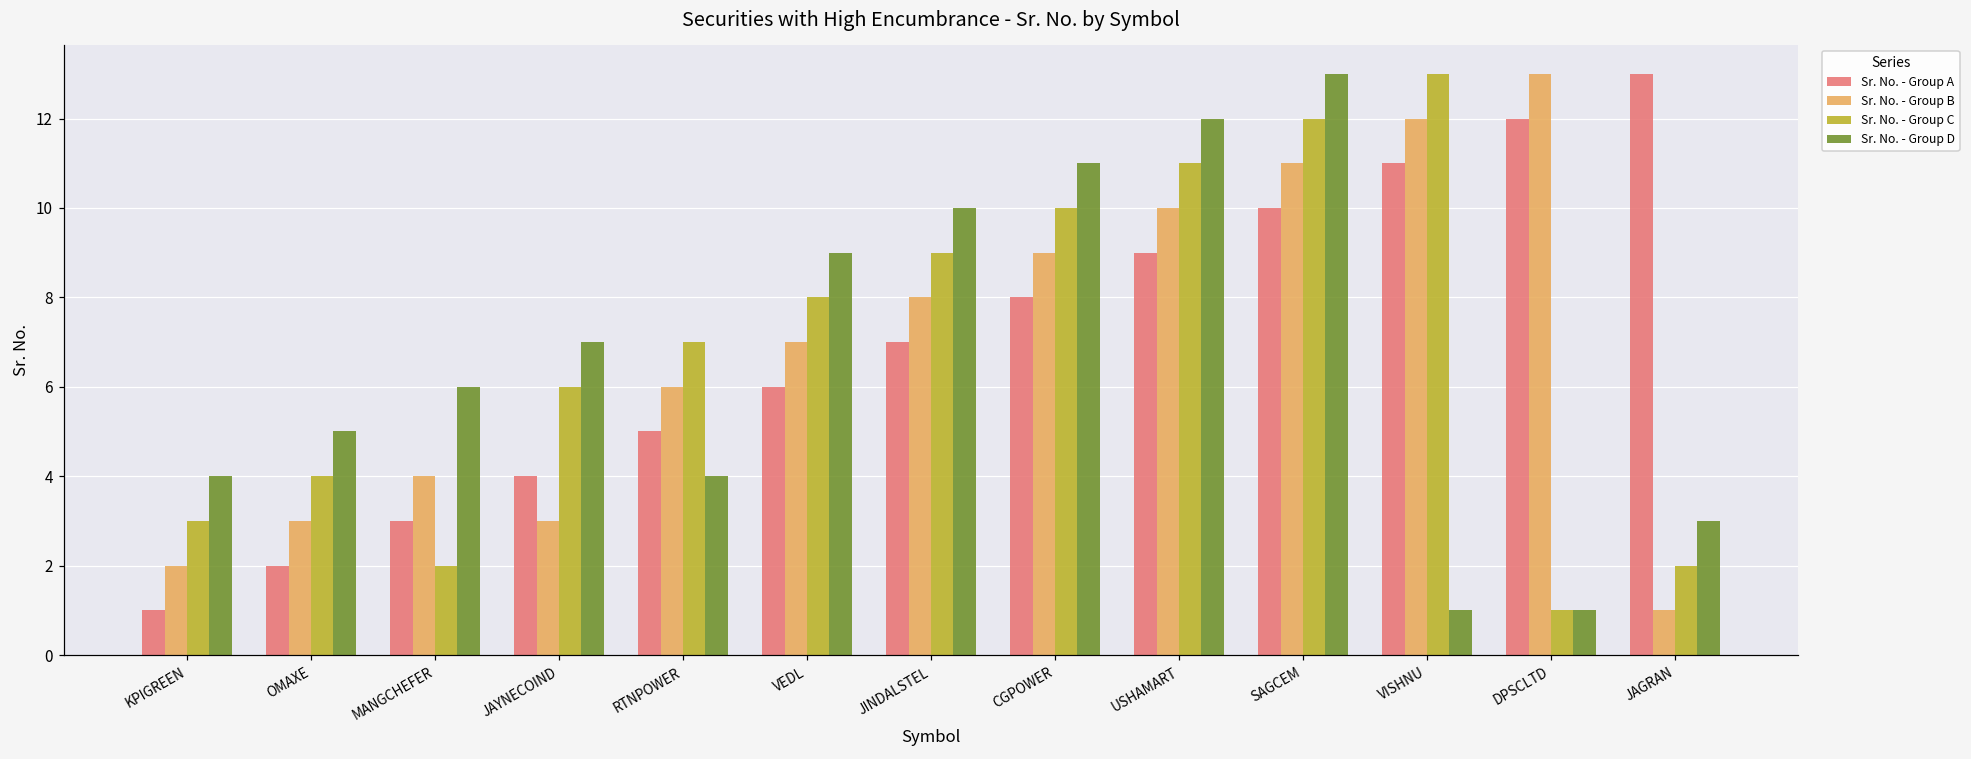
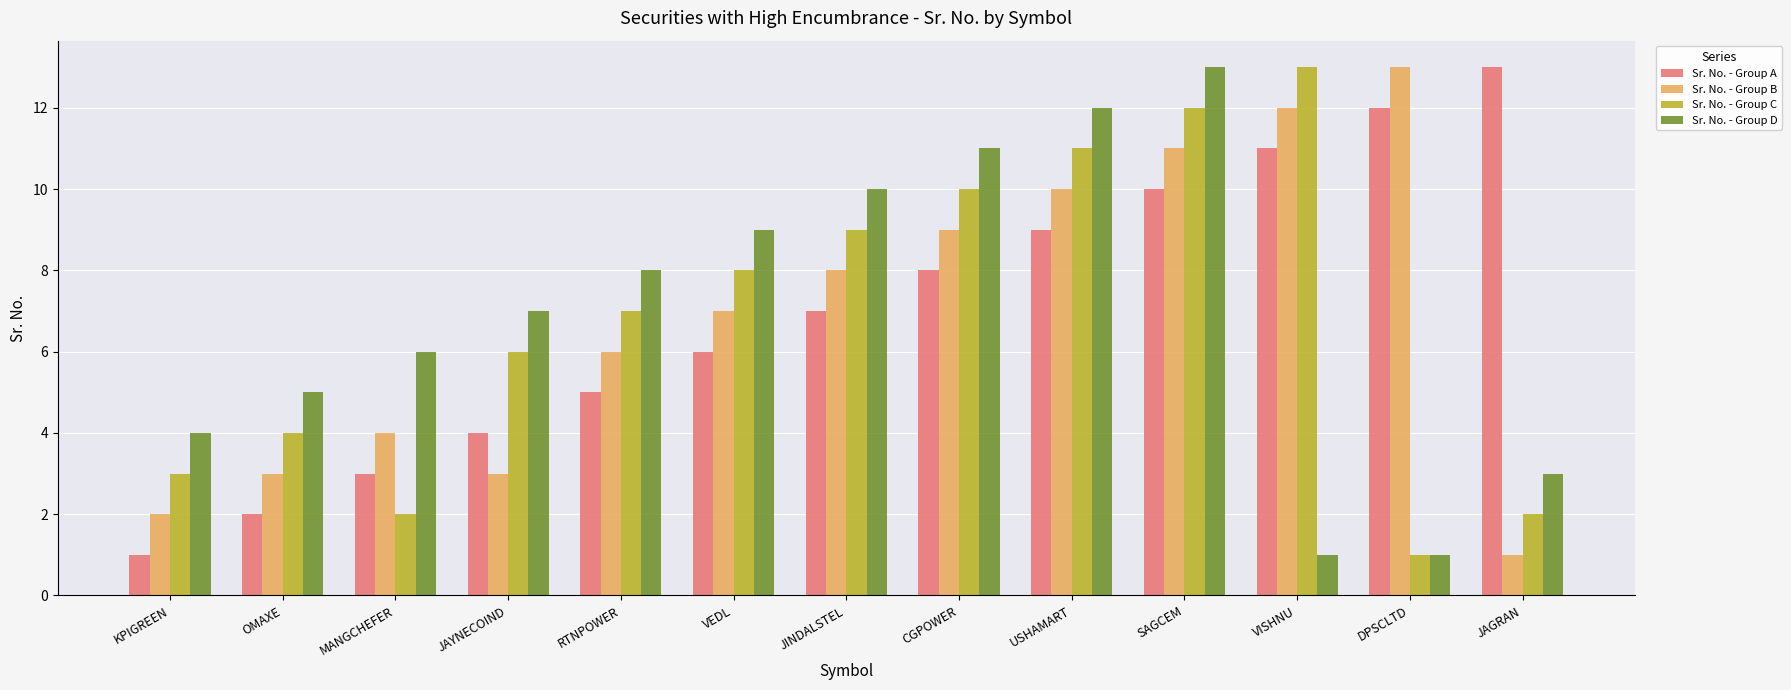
  {
    "Sr. No. - Group A": {
      "KPIGREEN": 1,
      "OMAXE": 2,
      "MANGCHEFER": 3,
      "JAYNECOIND": 4,
      "RTNPOWER": 5,
      "VEDL": 6,
      "JINDALSTEL": 7,
      "CGPOWER": 8,
      "USHAMART": 9,
      "SAGCEM": 10,
      "VISHNU": 11,
      "DPSCLTD": 12,
      "JAGRAN": 13
    },
    "Sr. No. - Group B": {
      "KPIGREEN": 2,
      "OMAXE": 3,
      "MANGCHEFER": 4,
      "JAYNECOIND": 3,
      "RTNPOWER": 6,
      "VEDL": 7,
      "JINDALSTEL": 8,
      "CGPOWER": 9,
      "USHAMART": 10,
      "SAGCEM": 11,
      "VISHNU": 12,
      "DPSCLTD": 13,
      "JAGRAN": 1
    },
    "Sr. No. - Group C": {
      "KPIGREEN": 3,
      "OMAXE": 4,
      "MANGCHEFER": 2,
      "JAYNECOIND": 6,
      "RTNPOWER": 7,
      "VEDL": 8,
      "JINDALSTEL": 9,
      "CGPOWER": 10,
      "USHAMART": 11,
      "SAGCEM": 12,
      "VISHNU": 13,
      "DPSCLTD": 1,
      "JAGRAN": 2
    },
    "Sr. No. - Group D": {
      "KPIGREEN": 4,
      "OMAXE": 5,
      "MANGCHEFER": 6,
      "JAYNECOIND": 7,
-     "RTNPOWER": 4,
+     "RTNPOWER": 8,
      "VEDL": 9,
      "JINDALSTEL": 10,
      "CGPOWER": 11,
      "USHAMART": 12,
      "SAGCEM": 13,
      "VISHNU": 1,
      "DPSCLTD": 1,
      "JAGRAN": 3
    }
  }
